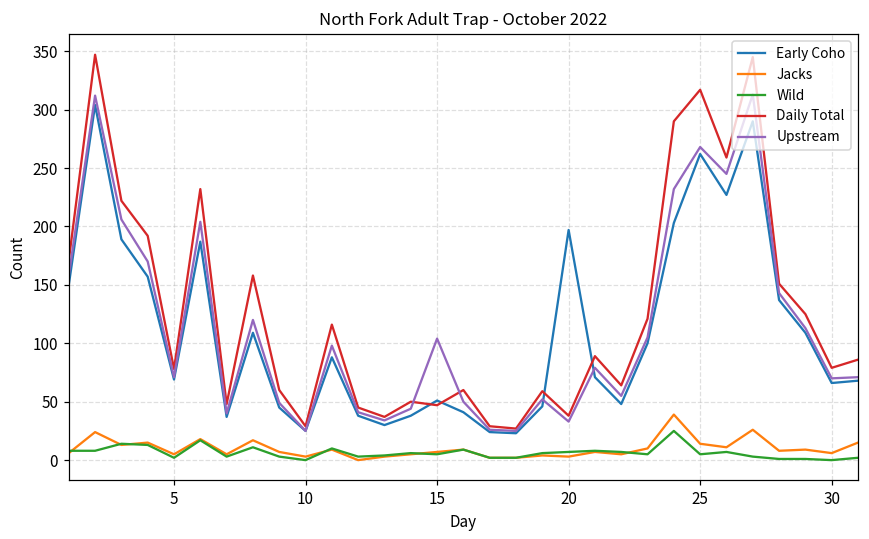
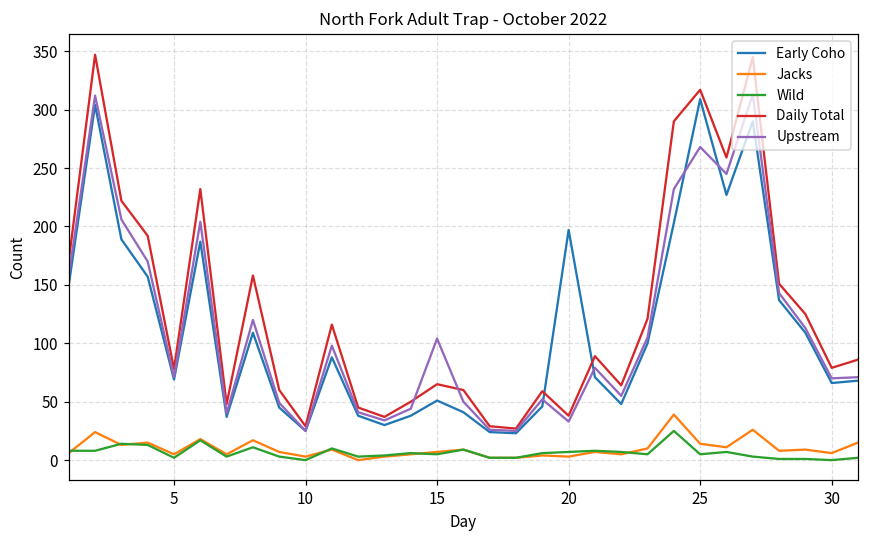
  {
    "Early Coho": {
      "15": 51,
      "20": 197,
-     "25": 262,
+     "25": 309,
      "30": 66
    },
    "Jacks": {
      "5": 5,
      "10": 3,
      "20": 3,
      "25": 14,
      "30": 6
    },
    "Wild": {
      "5": 2,
      "10": 0,
      "20": 7,
      "25": 5,
      "30": 0
    },
    "Daily Total": {
      "5": 78,
      "10": 29,
-     "15": 47,
+     "15": 65,
      "20": 38,
      "25": 317,
      "30": 79
    },
    "Upstream": {
      "15": 104,
      "20": 33,
      "25": 268,
      "30": 70
    }
  }
